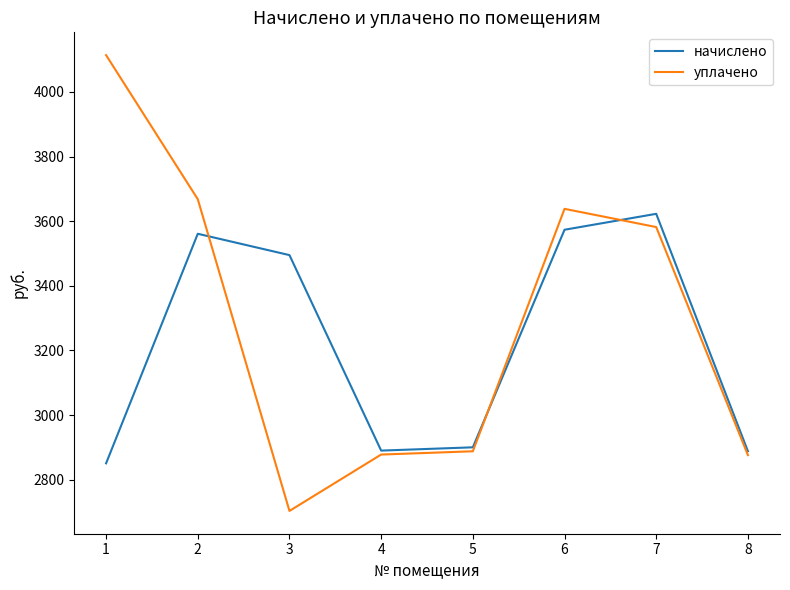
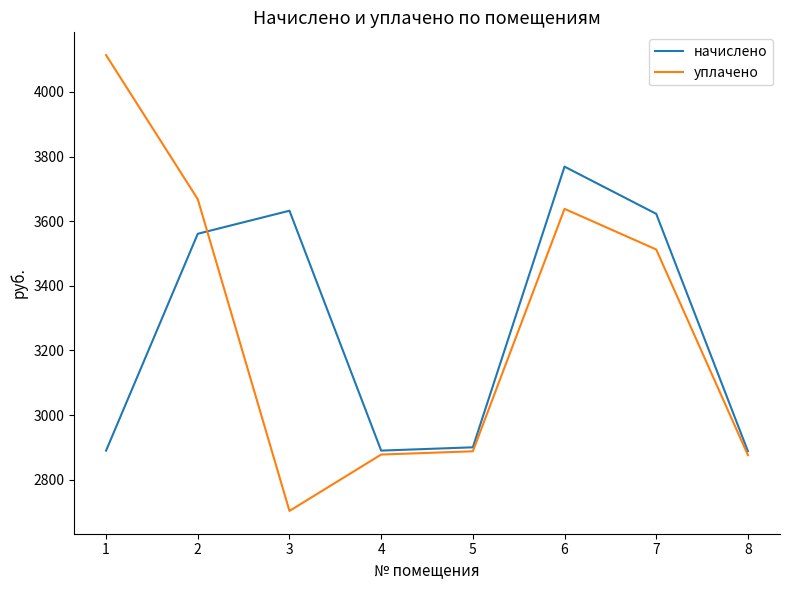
  {
    "начислено": {
-     "1": 2850,
+     "1": 2890,
      "2": 3560,
-     "3": 3500,
+     "3": 3630,
      "4": 2890,
      "5": 2900,
-     "6": 3570,
+     "6": 3770,
      "7": 3620,
      "8": 2890
    },
    "уплачено": {
      "1": 4110,
      "2": 3670,
      "3": 2700,
      "4": 2880,
      "5": 2890,
      "6": 3640,
-     "7": 3580,
+     "7": 3510,
      "8": 2880
    }
  }
